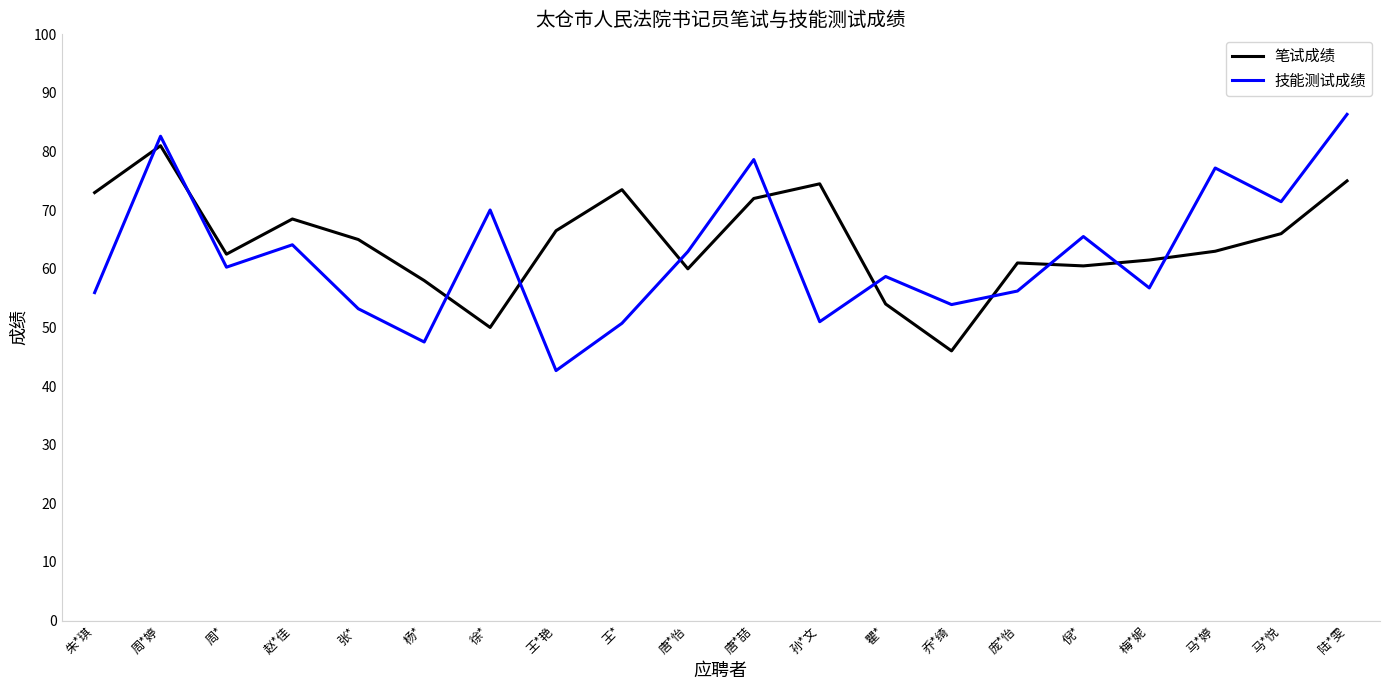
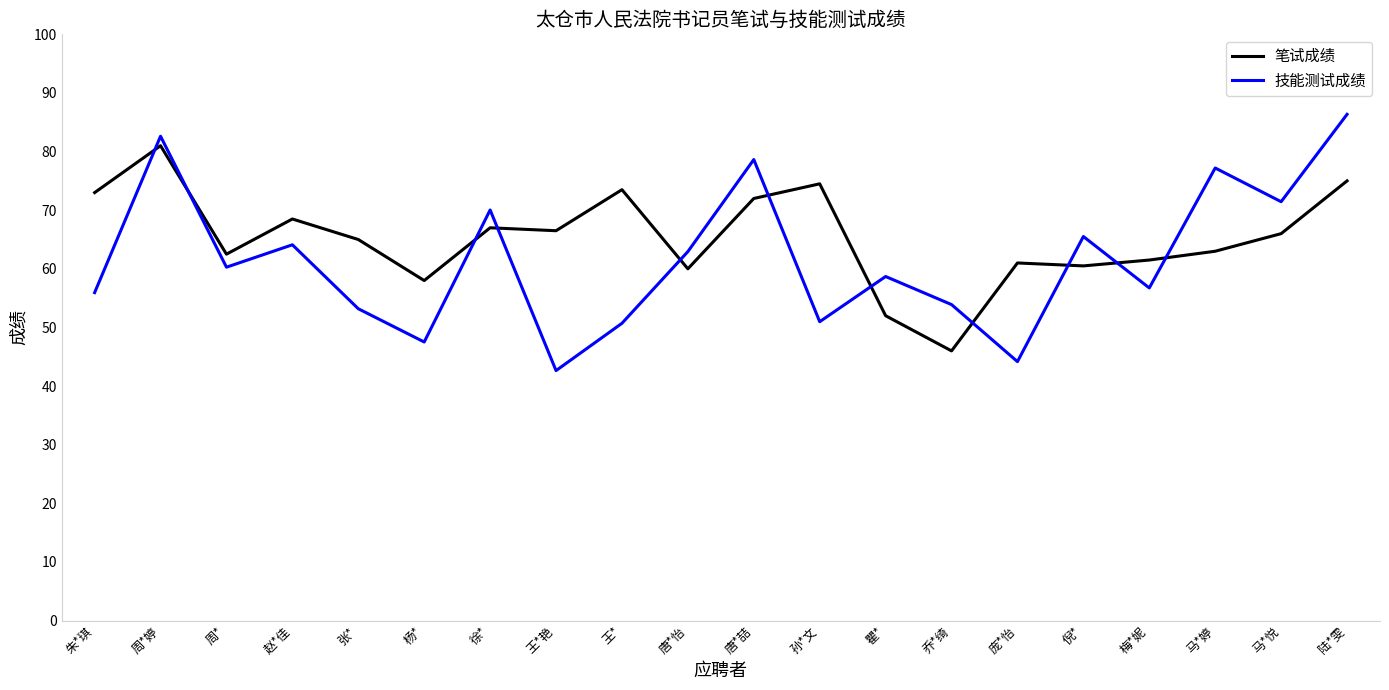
  {
    "笔试成绩": {
      "朱*琪": 73,
      "周*婷": 81,
      "周*": 63,
      "赵*佳": 69,
      "张*": 65,
      "杨*": 58,
-     "徐*": 50,
+     "徐*": 67,
      "王*艳": 67,
      "王*": 74,
      "唐*怡": 60,
      "唐*喆": 72,
      "孙*文": 75,
-     "瞿*": 54,
+     "瞿*": 52,
      "乔*绮": 46,
      "庞*怡": 61,
      "倪*": 61,
      "梅*妮": 62,
      "马*婷": 63,
      "马*悦": 66,
      "陆*雯": 75
    },
    "技能测试成绩": {
      "朱*琪": 56,
      "周*婷": 83,
      "周*": 60,
      "赵*佳": 64,
      "张*": 53,
      "杨*": 48,
      "徐*": 70,
      "王*艳": 43,
      "王*": 51,
      "唐*怡": 63,
      "唐*喆": 79,
      "孙*文": 51,
      "瞿*": 59,
      "乔*绮": 54,
-     "庞*怡": 56,
+     "庞*怡": 44,
      "倪*": 66,
      "梅*妮": 57,
      "马*婷": 77,
      "马*悦": 71,
      "陆*雯": 86
    }
  }
